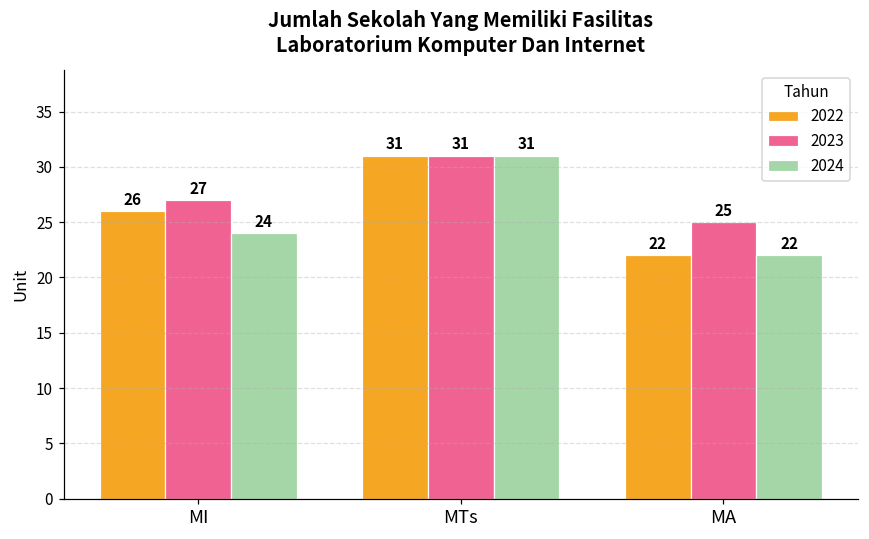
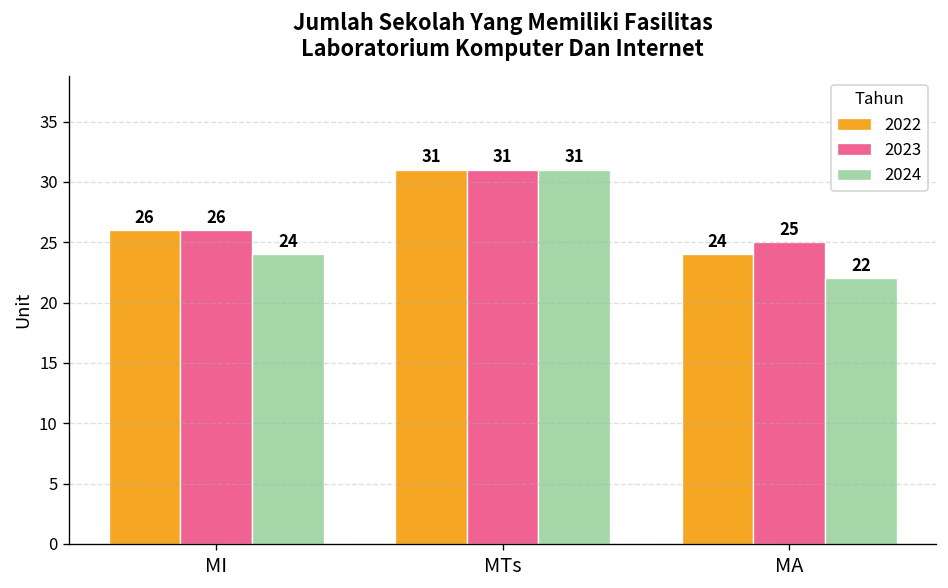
  {
    "2022": {
      "MI": 26,
      "MTs": 31,
-     "MA": 22
+     "MA": 24
    },
    "2023": {
-     "MI": 27,
+     "MI": 26,
      "MTs": 31,
      "MA": 25
    },
    "2024": {
      "MI": 24,
      "MTs": 31,
      "MA": 22
    }
  }
